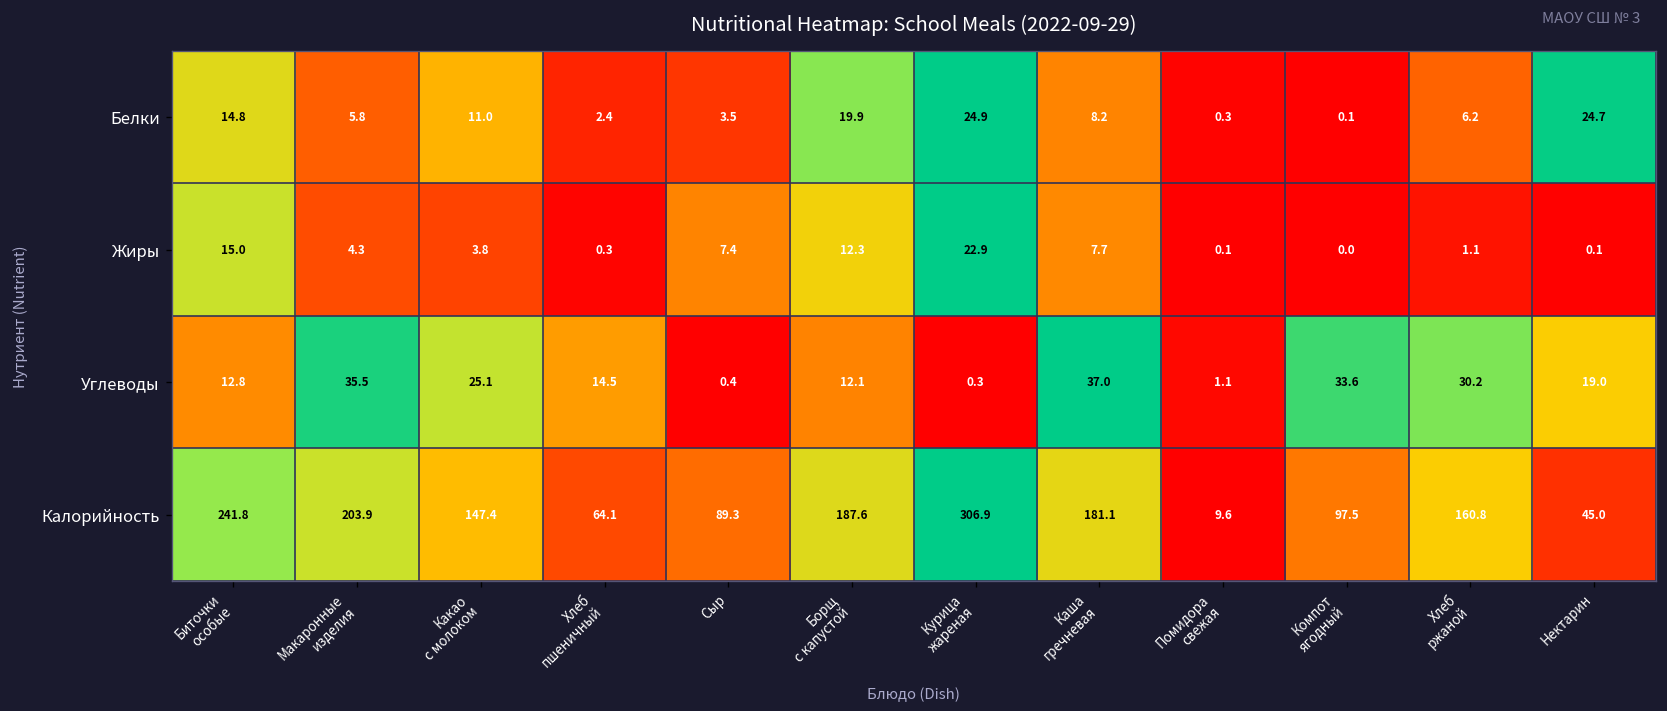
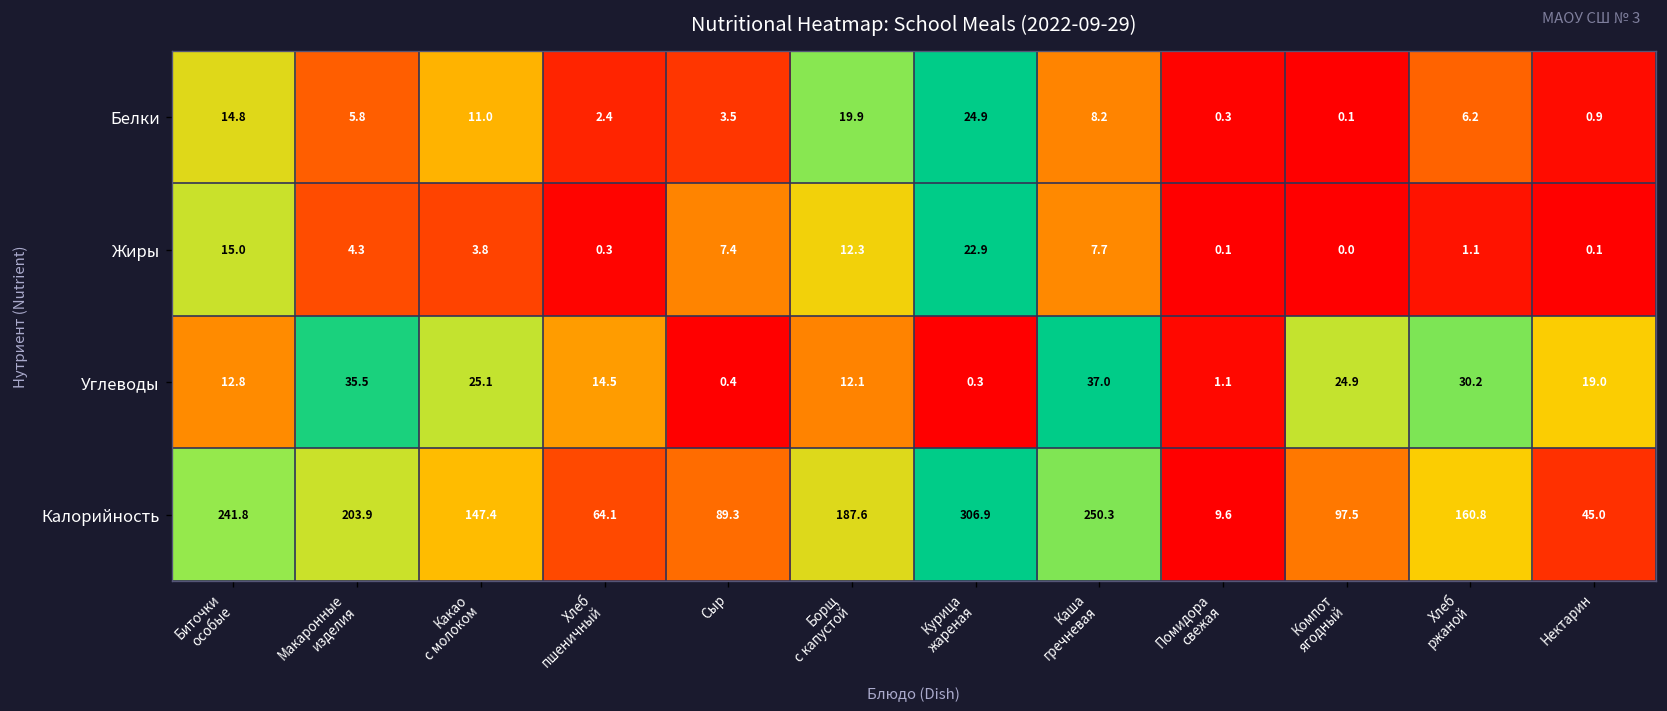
  {
    "Белки": {
      "Биточки особые": 14.8,
      "Макаронные изделия": 5.8,
      "Какао с молоком": 11.0,
      "Хлеб пшеничный": 2.4,
      "Сыр": 3.5,
      "Борщ с капустой": 19.9,
      "Курица жареная": 24.9,
      "Каша гречневая": 8.2,
      "Помидора свежая": 0.3,
      "Компот ягодный": 0.1,
      "Хлеб ржаной": 6.2,
-     "Нектарин": 24.7
+     "Нектарин": 0.9
    },
    "Жиры": {
      "Биточки особые": 15.0,
      "Макаронные изделия": 4.3,
      "Какао с молоком": 3.8,
      "Хлеб пшеничный": 0.3,
      "Сыр": 7.4,
      "Борщ с капустой": 12.3,
      "Курица жареная": 22.9,
      "Каша гречневая": 7.7,
      "Помидора свежая": 0.1,
      "Компот ягодный": 0.0,
      "Хлеб ржаной": 1.1,
      "Нектарин": 0.1
    },
    "Углеводы": {
      "Биточки особые": 12.8,
      "Макаронные изделия": 35.5,
      "Какао с молоком": 25.1,
      "Хлеб пшеничный": 14.5,
      "Сыр": 0.4,
      "Борщ с капустой": 12.1,
      "Курица жареная": 0.3,
      "Каша гречневая": 37.0,
      "Помидора свежая": 1.1,
-     "Компот ягодный": 33.6,
+     "Компот ягодный": 24.9,
      "Хлеб ржаной": 30.2,
      "Нектарин": 19.0
    },
    "Калорийность": {
      "Биточки особые": 241.8,
      "Макаронные изделия": 203.9,
      "Какао с молоком": 147.4,
      "Хлеб пшеничный": 64.1,
      "Сыр": 89.3,
      "Борщ с капустой": 187.6,
      "Курица жареная": 306.9,
-     "Каша гречневая": 181.1,
+     "Каша гречневая": 250.3,
      "Помидора свежая": 9.6,
      "Компот ягодный": 97.5,
      "Хлеб ржаной": 160.8,
      "Нектарин": 45.0
    }
  }
